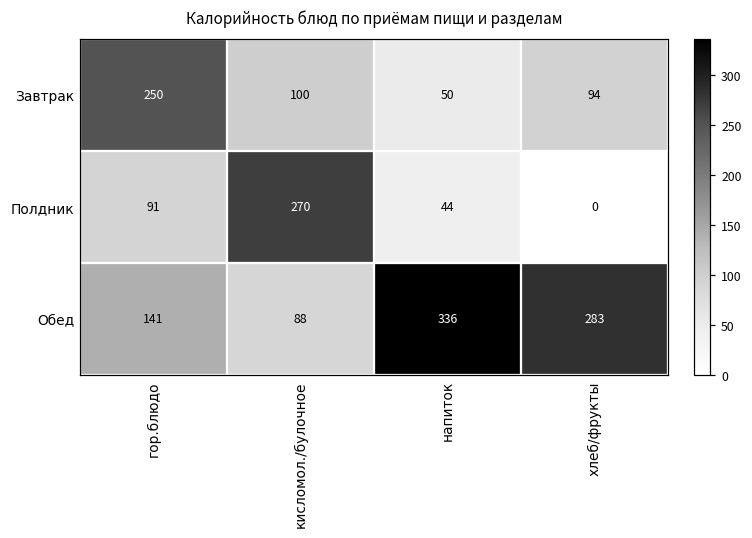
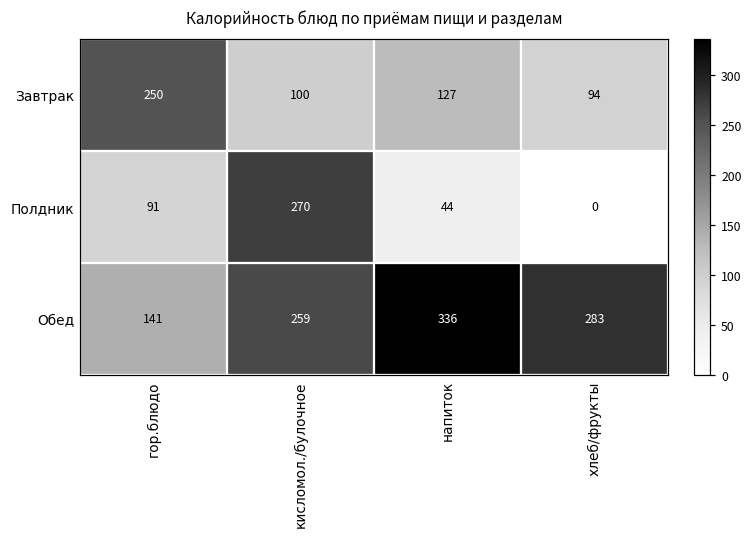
  {
    "Завтрак": {
      "гор.блюдо": 250,
      "кисломол./булочное": 100,
-     "напиток": 50,
+     "напиток": 127,
      "хлеб/фрукты": 94
    },
    "Полдник": {
      "гор.блюдо": 91,
      "кисломол./булочное": 270,
      "напиток": 44,
      "хлеб/фрукты": 0
    },
    "Обед": {
      "гор.блюдо": 141,
-     "кисломол./булочное": 88,
+     "кисломол./булочное": 259,
      "напиток": 336,
      "хлеб/фрукты": 283
    }
  }
